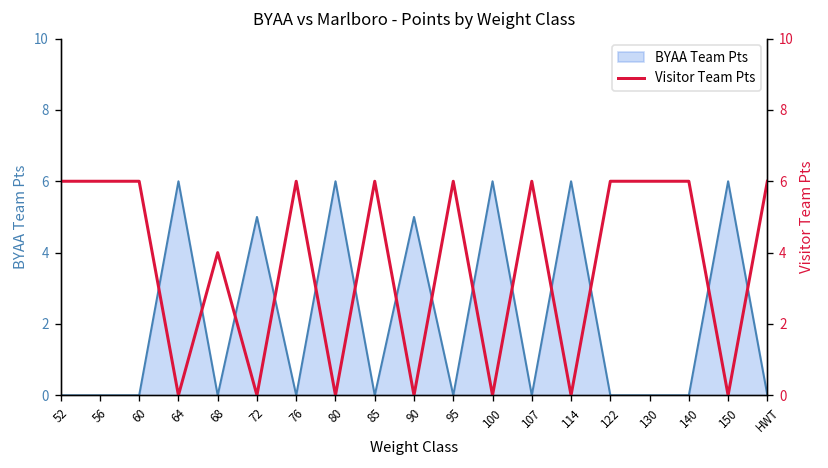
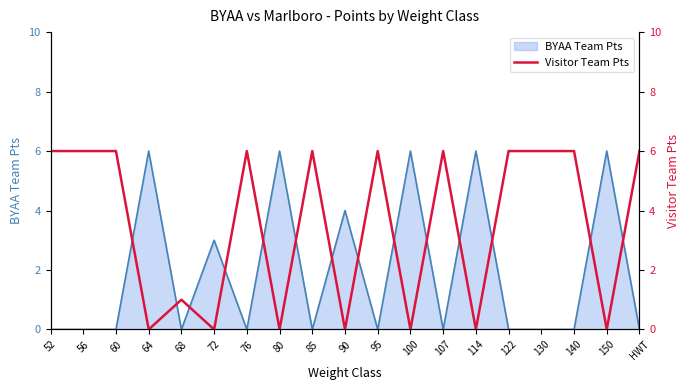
  {
    "BYAA Team Pts": {
      "52": 0,
      "56": 0,
      "60": 0,
      "64": 6,
      "68": 0,
-     "72": 5,
+     "72": 3,
      "76": 0,
      "80": 6,
      "85": 0,
-     "90": 5,
+     "90": 4,
      "95": 0,
      "100": 6,
      "107": 0,
      "114": 6,
      "122": 0,
      "130": 0,
      "140": 0,
      "150": 6,
      "HWT": 0
    },
    "Visitor Team Pts": {
      "52": 6,
      "56": 6,
      "60": 6,
      "64": 0,
-     "68": 4,
+     "68": 1,
      "72": 0,
      "76": 6,
      "80": 0,
      "85": 6,
      "90": 0,
      "95": 6,
      "100": 0,
      "107": 6,
      "114": 0,
      "122": 6,
      "130": 6,
      "140": 6,
      "150": 0,
      "HWT": 6
    }
  }
